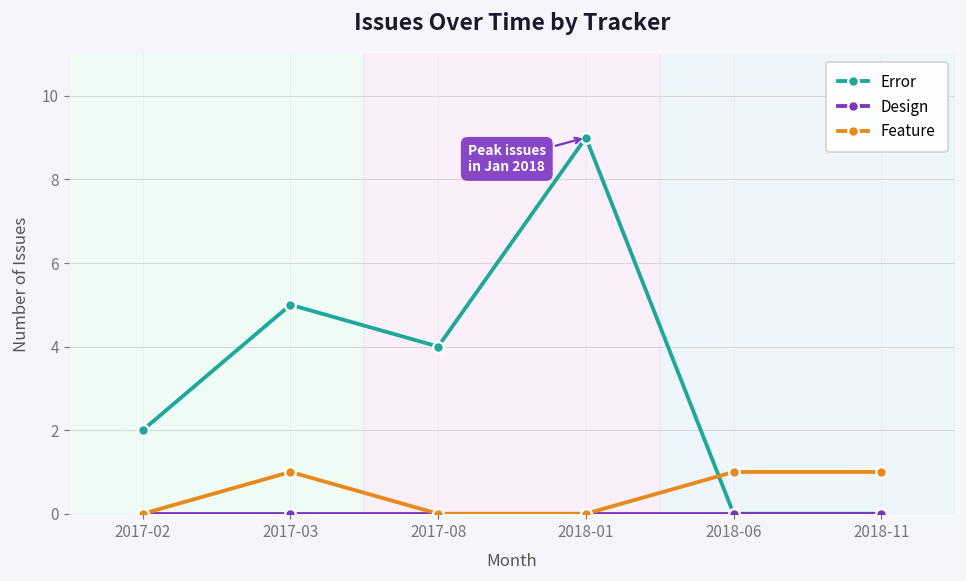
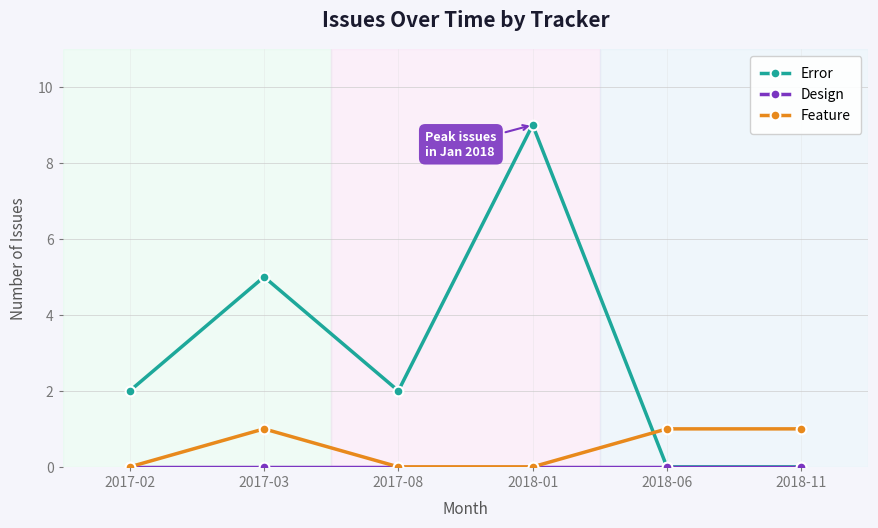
  {
    "Error": {
      "2017-02": 2,
      "2017-03": 5,
-     "2017-08": 4
+     "2017-08": 2
    },
    "Design": {
      "2017-03": 0
    },
    "Feature": {
      "2017-03": 1,
      "2018-06": 1,
      "2018-11": 1
    }
  }
